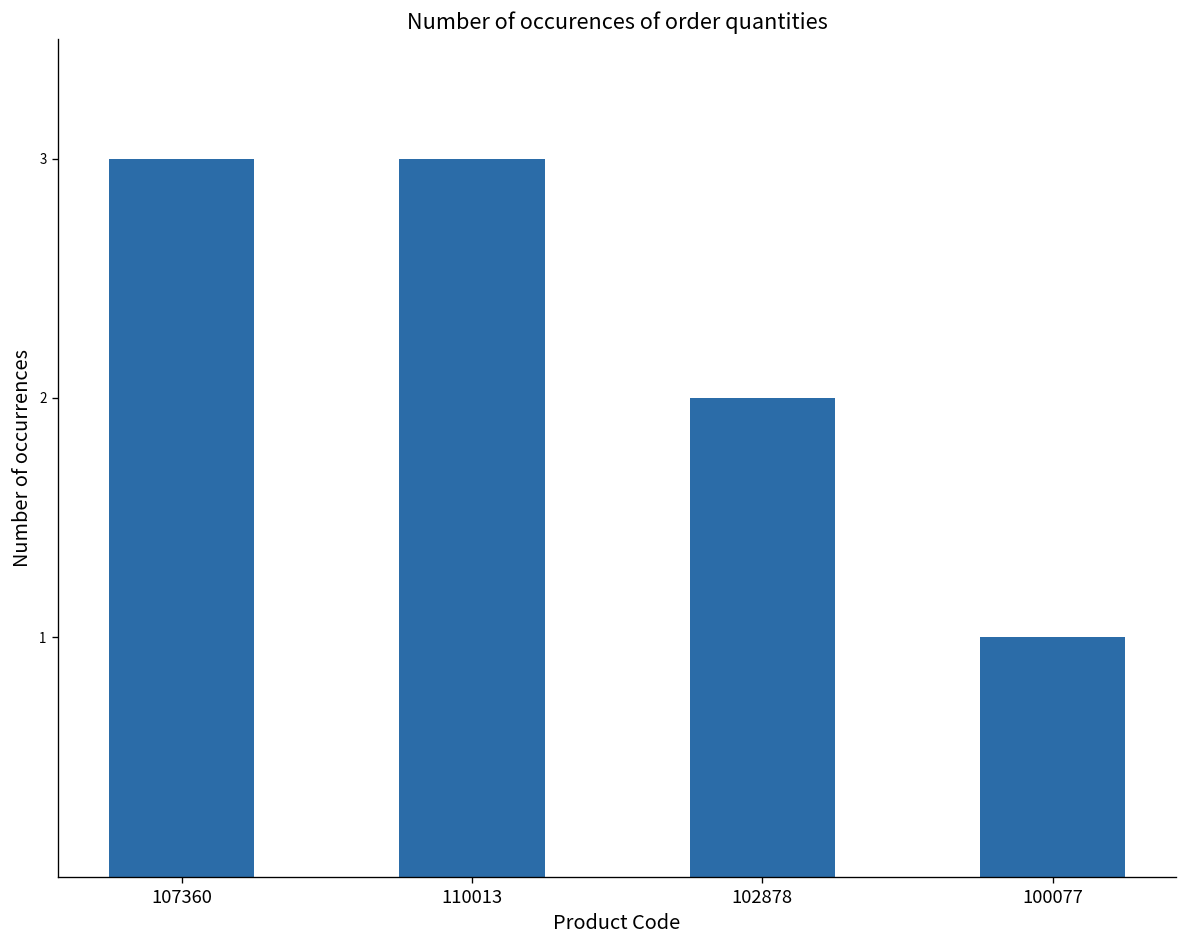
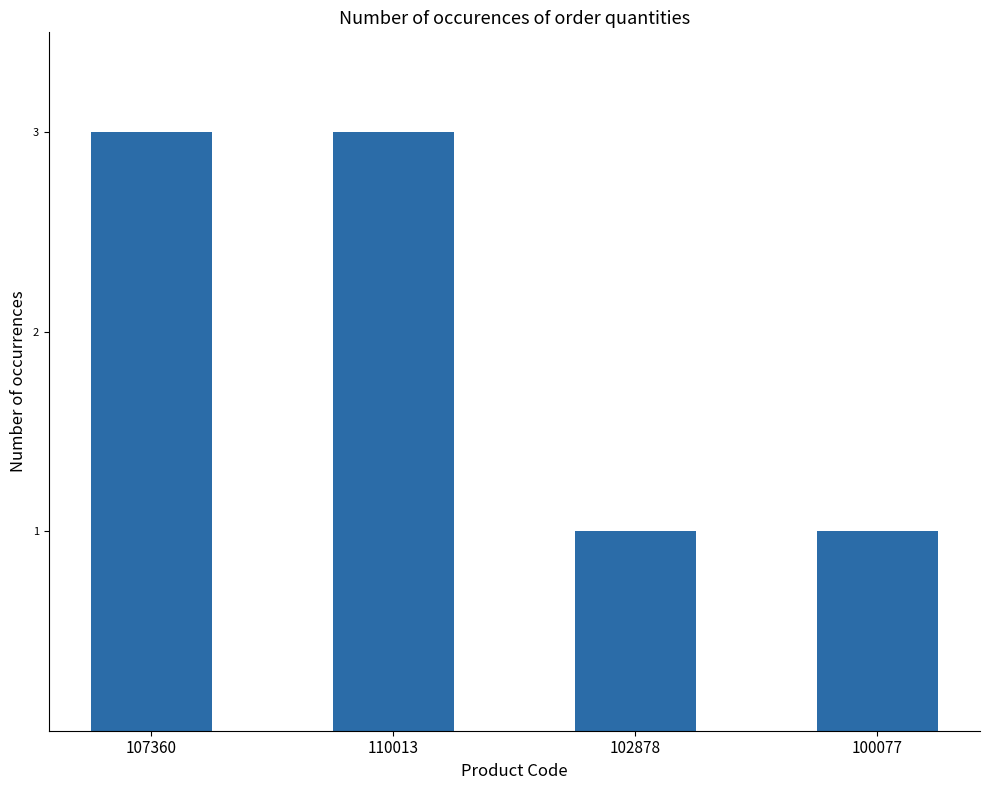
  {
    "107360": 3,
    "110013": 3,
-   "102878": 2,
+   "102878": 1,
    "100077": 1
  }
